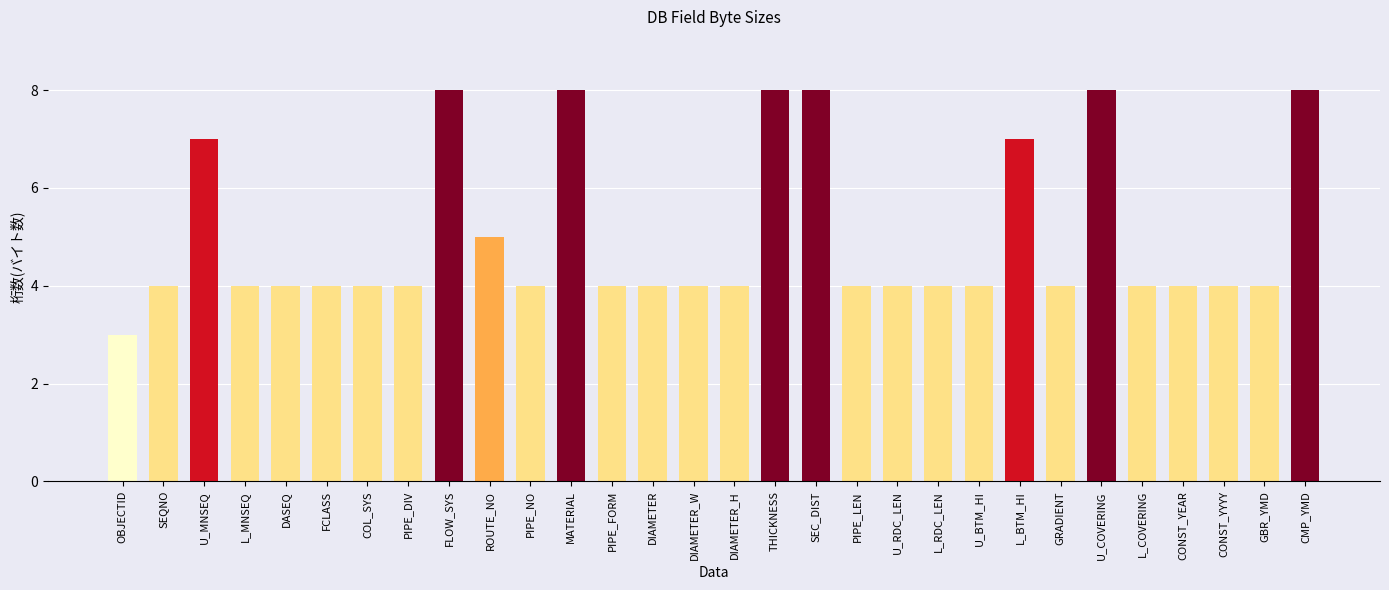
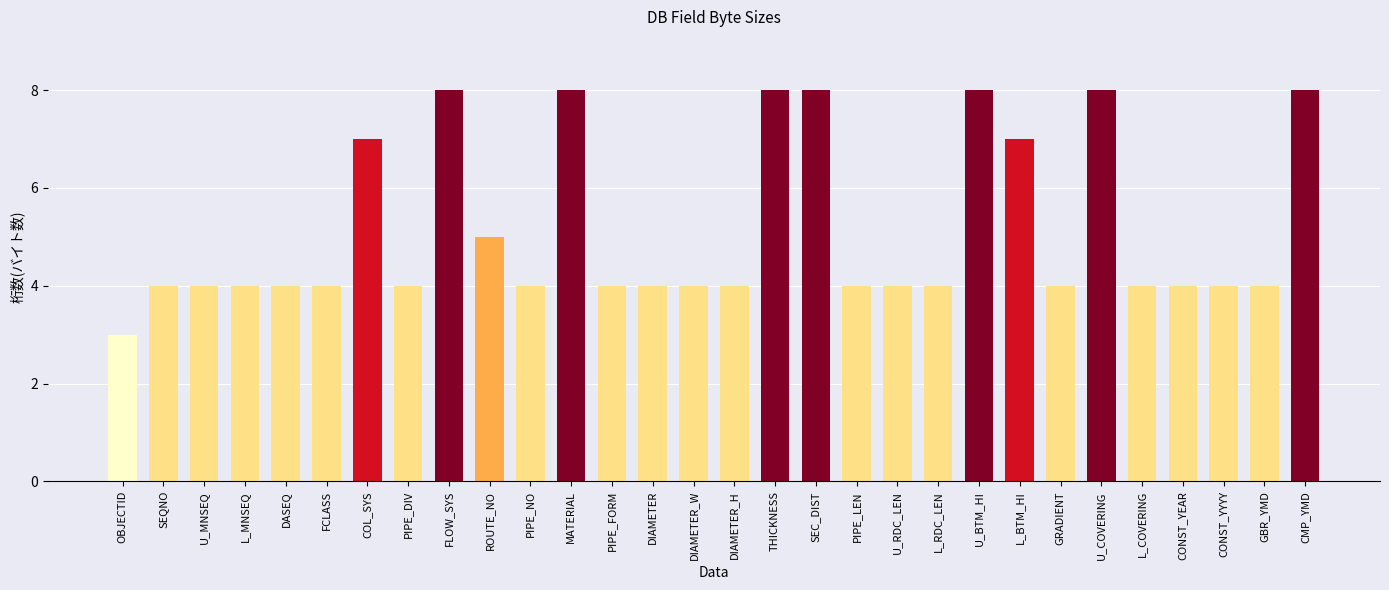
  {
    "OBJECTID": 3,
    "SEQNO": 4,
-   "U_MNSEQ": 7,
+   "U_MNSEQ": 4,
    "L_MNSEQ": 4,
    "DASEQ": 4,
    "FCLASS": 4,
-   "COL_SYS": 4,
+   "COL_SYS": 7,
    "PIPE_DIV": 4,
    "FLOW_SYS": 8,
    "ROUTE_NO": 5,
    "PIPE_NO": 4,
    "MATERIAL": 8,
    "PIPE_FORM": 4,
    "DIAMETER": 4,
    "DIAMETER_W": 4,
    "DIAMETER_H": 4,
    "THICKNESS": 8,
    "SEC_DIST": 8,
    "PIPE_LEN": 4,
    "U_RDC_LEN": 4,
    "L_RDC_LEN": 4,
-   "U_BTM_HI": 4,
+   "U_BTM_HI": 8,
    "L_BTM_HI": 7,
    "GRADIENT": 4,
    "U_COVERING": 8,
    "L_COVERING": 4,
    "CONST_YEAR": 4,
    "CONST_YYYY": 4,
    "GBR_YMD": 4,
    "CMP_YMD": 8
  }
